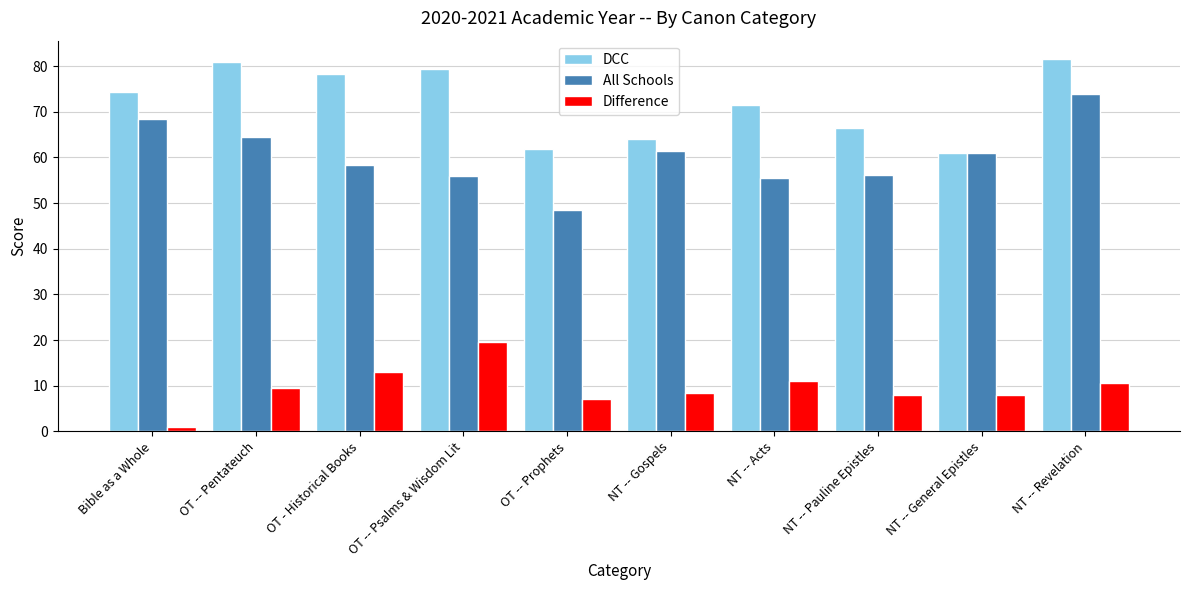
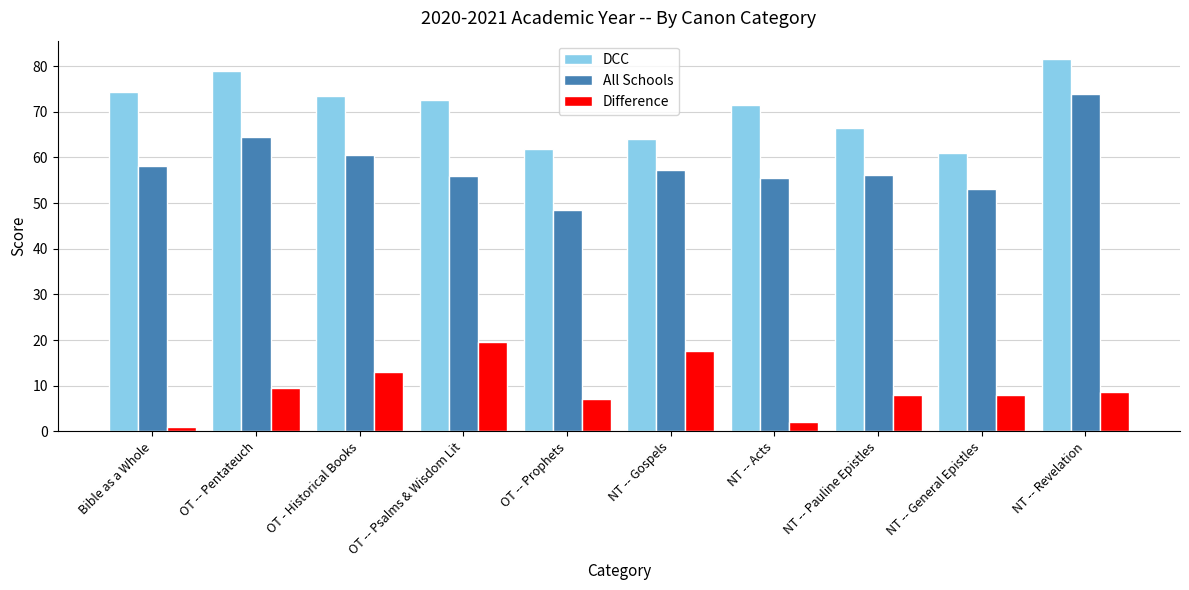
  {
    "DCC": {
      "Bible as a Whole": 74,
-     "OT -- Pentateuch": 81,
-     "OT - Historical Books": 78,
-     "OT -- Psalms & Wisdom Lit": 79,
+     "OT -- Pentateuch": 79,
+     "OT - Historical Books": 74,
+     "OT -- Psalms & Wisdom Lit": 73,
      "OT -- Prophets": 62,
      "NT -- Gospels": 64,
      "NT -- Acts": 72,
      "NT -- Pauline Epistles": 67,
      "NT -- General Epistles": 61,
      "NT -- Revelation": 82
    },
    "All Schools": {
-     "Bible as a Whole": 69,
+     "Bible as a Whole": 58,
      "OT -- Pentateuch": 65,
-     "OT - Historical Books": 58,
+     "OT - Historical Books": 61,
      "OT -- Psalms & Wisdom Lit": 56,
      "OT -- Prophets": 49,
-     "NT -- Gospels": 62,
+     "NT -- Gospels": 57,
      "NT -- Acts": 55,
      "NT -- Pauline Epistles": 56,
-     "NT -- General Epistles": 61,
+     "NT -- General Epistles": 53,
      "NT -- Revelation": 74
    },
    "Difference": {
      "Bible as a Whole": 1,
      "OT -- Pentateuch": 10,
      "OT - Historical Books": 13,
      "OT -- Psalms & Wisdom Lit": 20,
      "OT -- Prophets": 7,
-     "NT -- Gospels": 9,
-     "NT -- Acts": 11,
+     "NT -- Gospels": 18,
+     "NT -- Acts": 2,
      "NT -- Pauline Epistles": 8,
      "NT -- General Epistles": 8,
-     "NT -- Revelation": 11
+     "NT -- Revelation": 9
    }
  }
